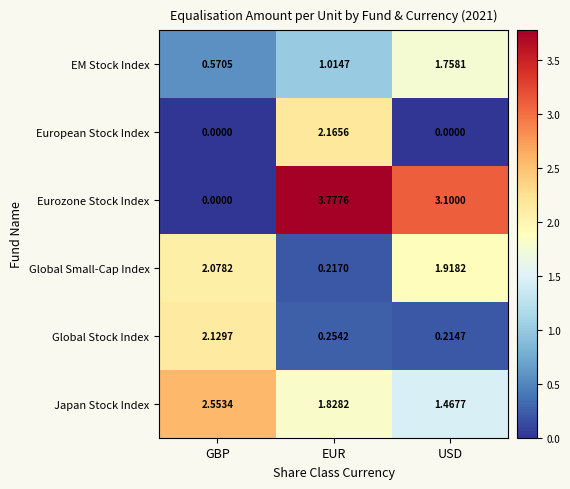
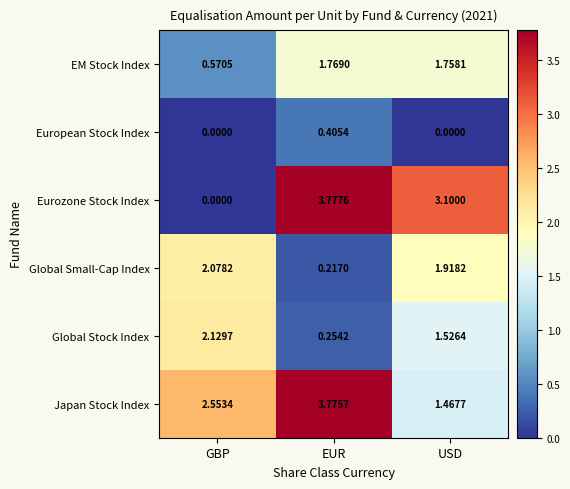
  {
    "EM Stock Index": {
      "GBP": 0.5705,
-     "EUR": 1.0147,
+     "EUR": 1.7690,
      "USD": 1.7581
    },
    "European Stock Index": {
      "GBP": 0.0000,
-     "EUR": 2.1656,
+     "EUR": 0.4054,
      "USD": 0.0000
    },
    "Eurozone Stock Index": {
      "GBP": 0.0000,
      "EUR": 3.7776,
      "USD": 3.1000
    },
    "Global Small-Cap Index": {
      "GBP": 2.0782,
      "EUR": 0.2170,
      "USD": 1.9182
    },
    "Global Stock Index": {
      "GBP": 2.1297,
      "EUR": 0.2542,
-     "USD": 0.2147
+     "USD": 1.5264
    },
    "Japan Stock Index": {
      "GBP": 2.5534,
-     "EUR": 1.8282,
+     "EUR": 3.7757,
      "USD": 1.4677
    }
  }
